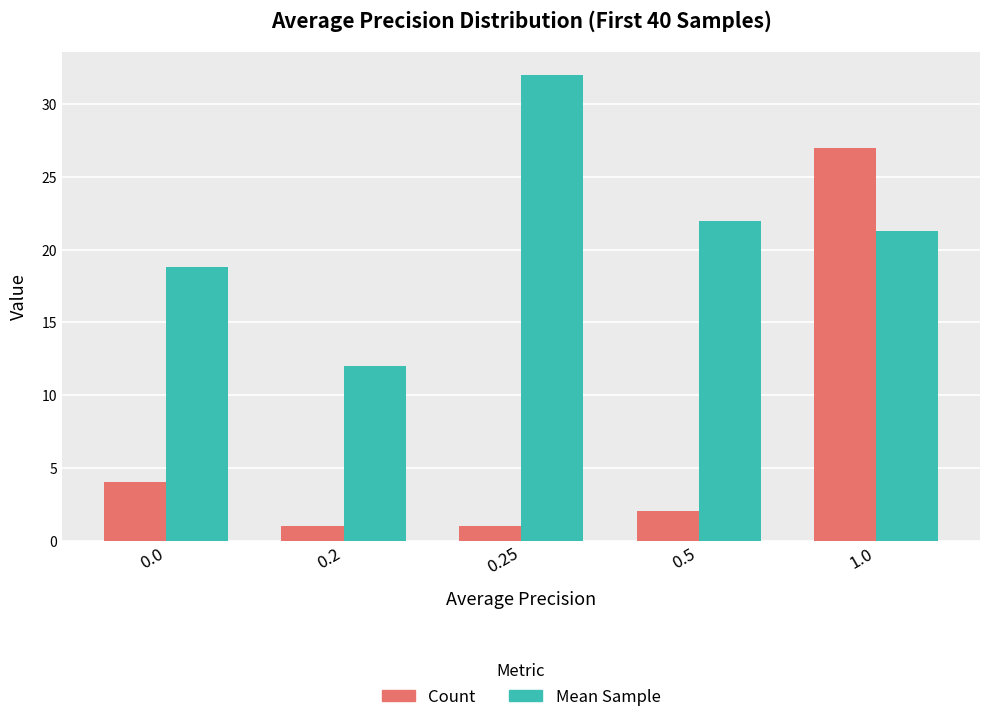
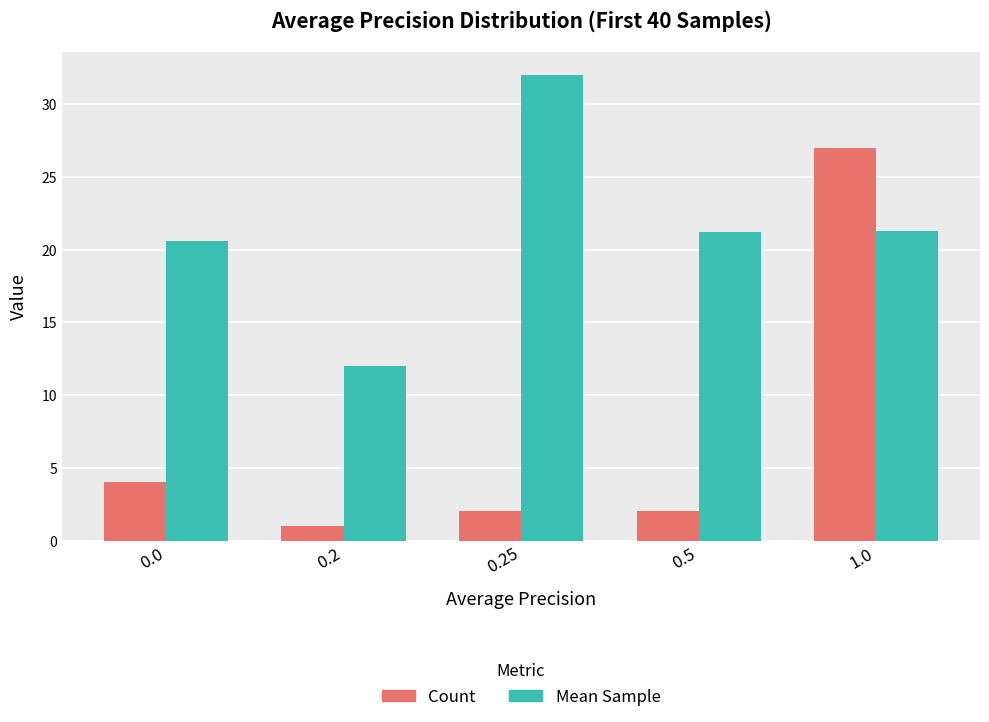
  {
    "Count": {
      "0.0": 4,
      "0.2": 1,
-     "0.25": 1,
+     "0.25": 2,
      "0.5": 2,
      "1.0": 27
    },
    "Mean Sample": {
-     "0.0": 18.8,
+     "0.0": 20.6,
      "0.2": 12.0,
      "0.25": 32.0,
-     "0.5": 22.0,
+     "0.5": 21.2,
      "1.0": 21.3
    }
  }
